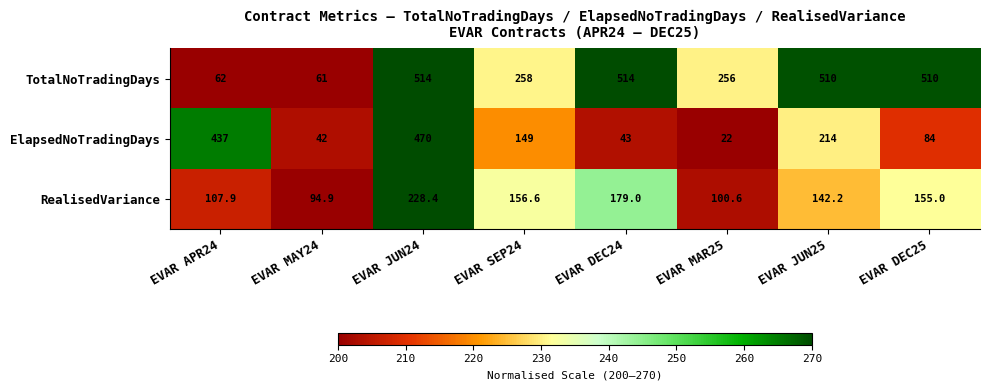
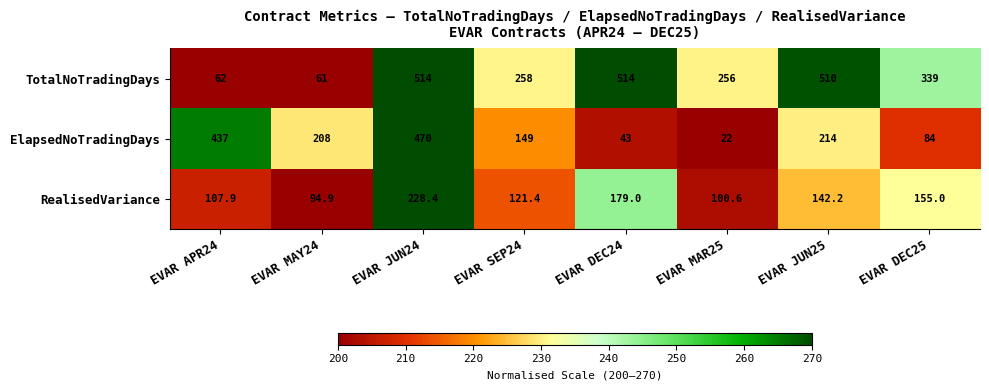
  {
    "TotalNoTradingDays": {
      "EVAR APR24": 62,
      "EVAR MAY24": 61,
      "EVAR JUN24": 514,
      "EVAR SEP24": 258,
      "EVAR DEC24": 514,
      "EVAR MAR25": 256,
      "EVAR JUN25": 510,
-     "EVAR DEC25": 510
+     "EVAR DEC25": 339
    },
    "ElapsedNoTradingDays": {
      "EVAR APR24": 437,
-     "EVAR MAY24": 42,
+     "EVAR MAY24": 208,
      "EVAR JUN24": 470,
      "EVAR SEP24": 149,
      "EVAR DEC24": 43,
      "EVAR MAR25": 22,
      "EVAR JUN25": 214,
      "EVAR DEC25": 84
    },
    "RealisedVariance": {
      "EVAR APR24": 107.9,
      "EVAR MAY24": 94.9,
      "EVAR JUN24": 228.4,
-     "EVAR SEP24": 156.6,
+     "EVAR SEP24": 121.4,
      "EVAR DEC24": 179.0,
      "EVAR MAR25": 100.6,
      "EVAR JUN25": 142.2,
      "EVAR DEC25": 155.0
    }
  }
